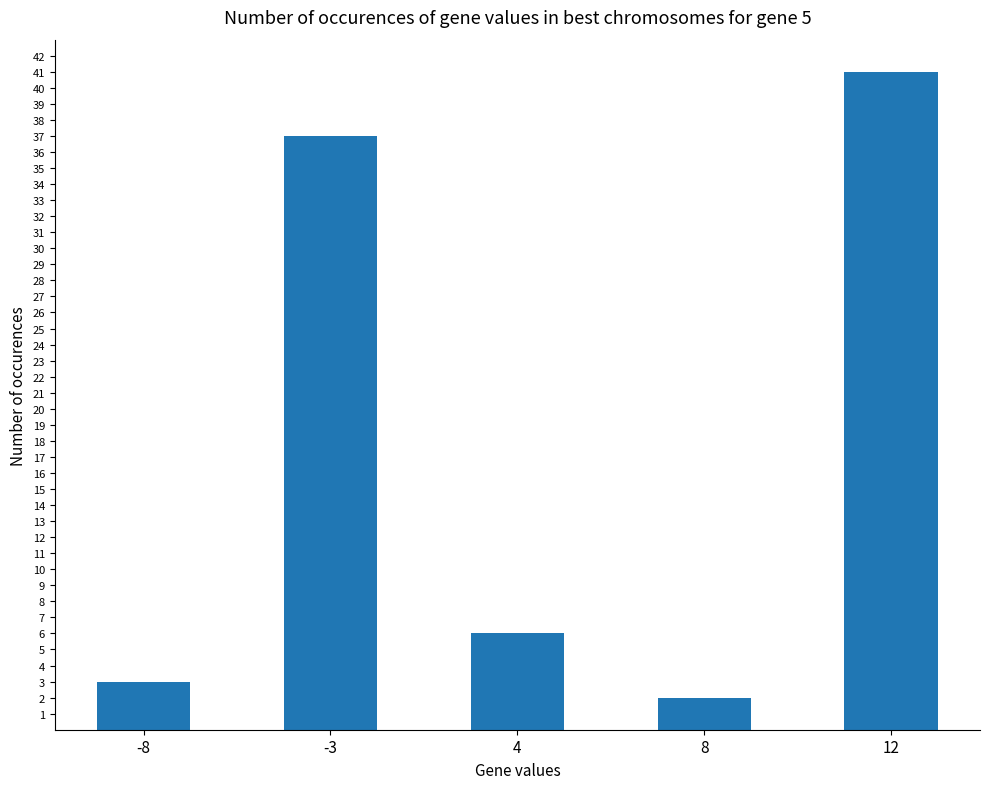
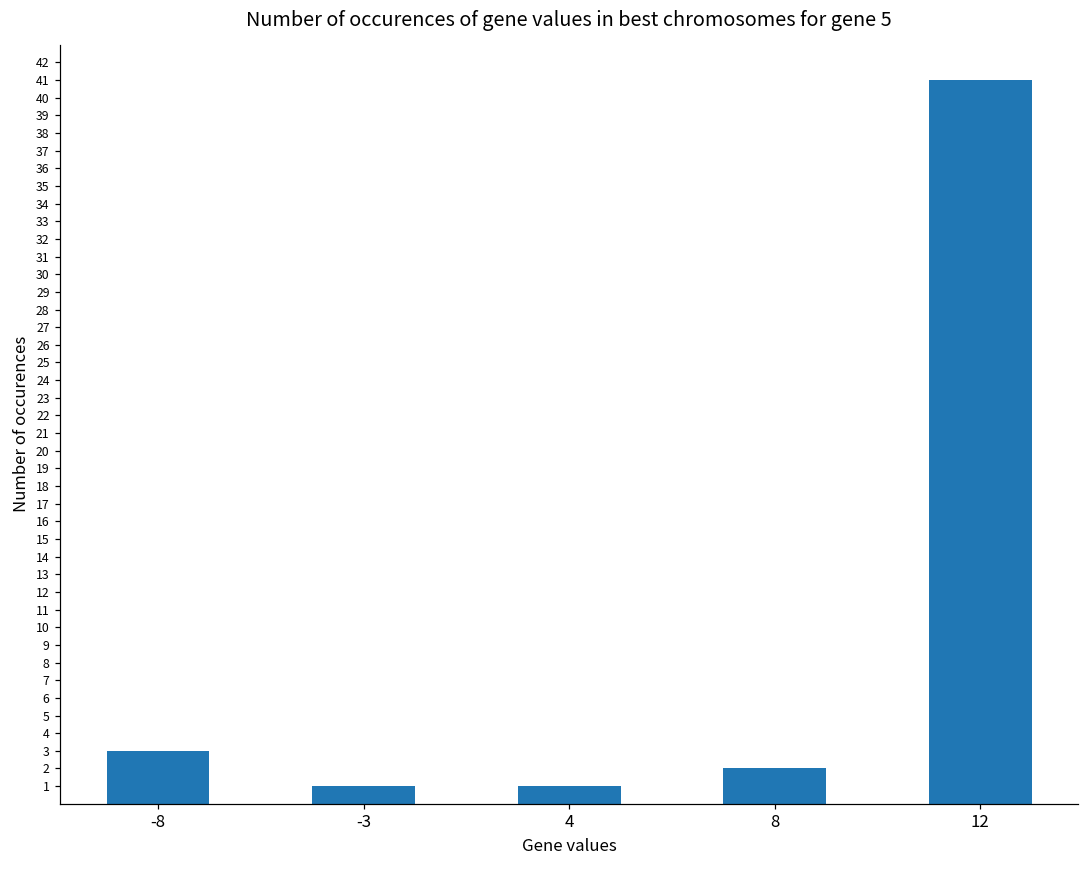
  {
    "-8": 3,
-   "-3": 37,
-   "4": 6,
+   "-3": 1,
+   "4": 1,
    "8": 2,
    "12": 41
  }
